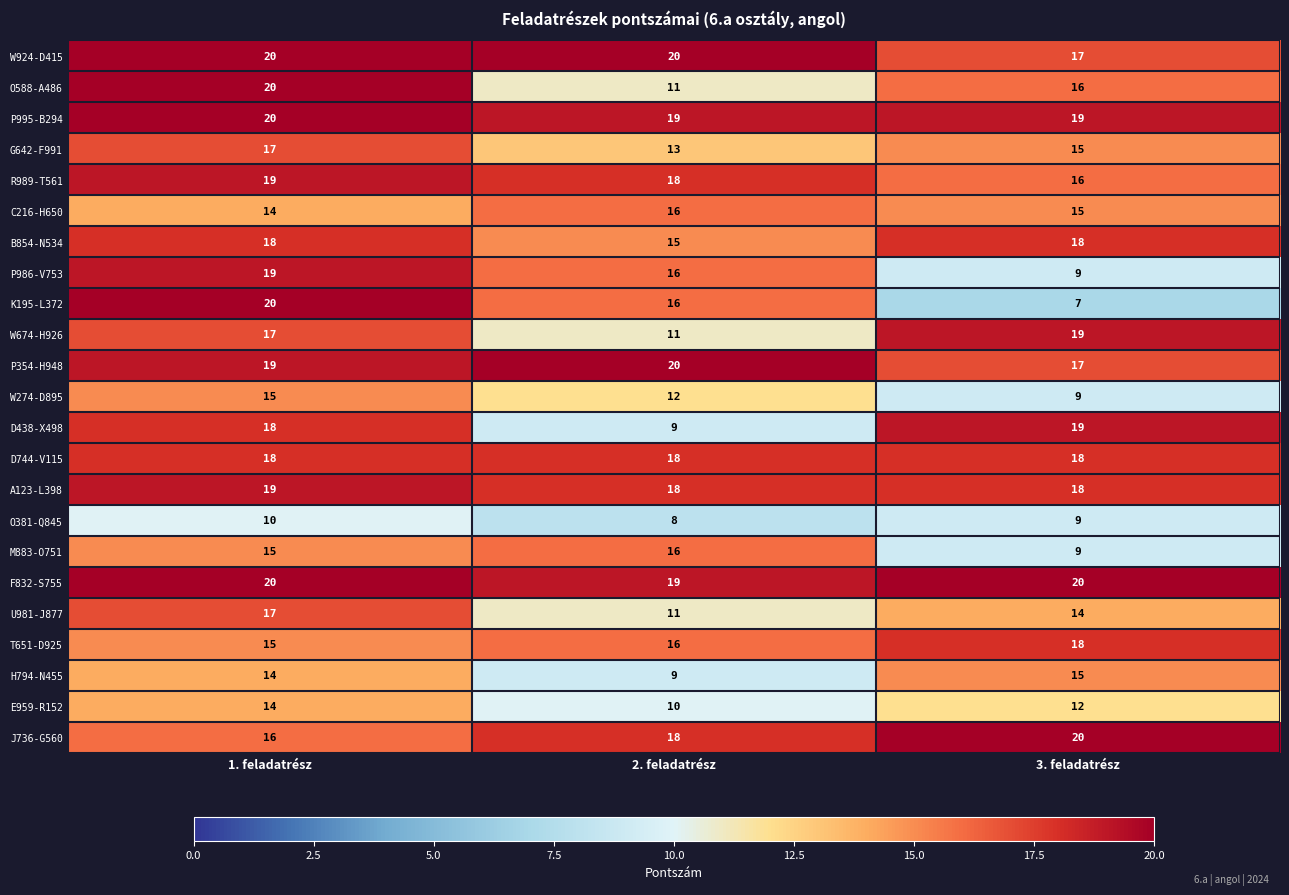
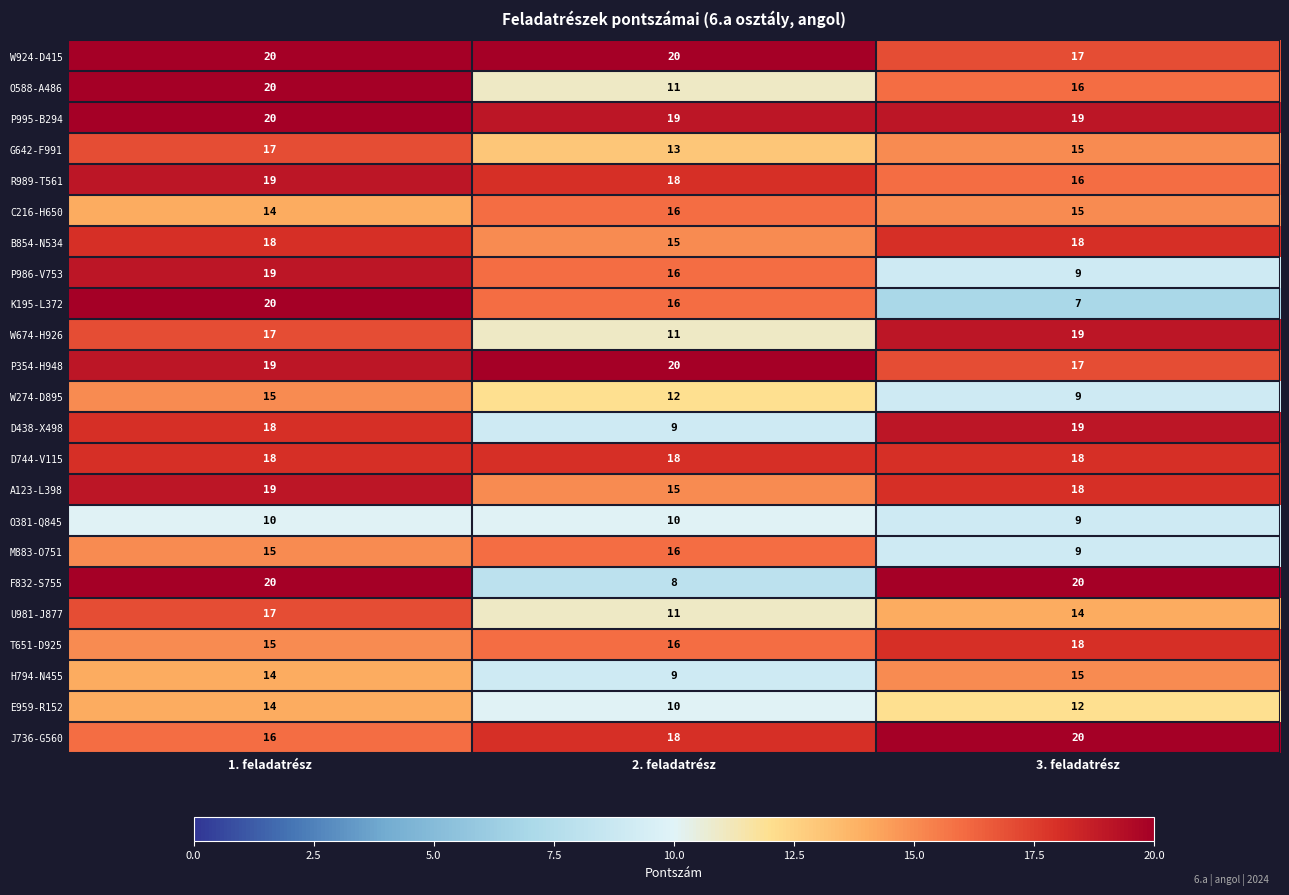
  {
    "W924-D415": {
      "1. feladatrész": 20,
      "2. feladatrész": 20,
      "3. feladatrész": 17
    },
    "O588-A486": {
      "1. feladatrész": 20,
      "2. feladatrész": 11,
      "3. feladatrész": 16
    },
    "P995-B294": {
      "1. feladatrész": 20,
      "2. feladatrész": 19,
      "3. feladatrész": 19
    },
    "G642-F991": {
      "1. feladatrész": 17,
      "2. feladatrész": 13,
      "3. feladatrész": 15
    },
    "R989-T561": {
      "1. feladatrész": 19,
      "2. feladatrész": 18,
      "3. feladatrész": 16
    },
    "C216-H650": {
      "1. feladatrész": 14,
      "2. feladatrész": 16,
      "3. feladatrész": 15
    },
    "B854-N534": {
      "1. feladatrész": 18,
      "2. feladatrész": 15,
      "3. feladatrész": 18
    },
    "P986-V753": {
      "1. feladatrész": 19,
      "2. feladatrész": 16,
      "3. feladatrész": 9
    },
    "K195-L372": {
      "1. feladatrész": 20,
      "2. feladatrész": 16,
      "3. feladatrész": 7
    },
    "W674-H926": {
      "1. feladatrész": 17,
      "2. feladatrész": 11,
      "3. feladatrész": 19
    },
    "P354-H948": {
      "1. feladatrész": 19,
      "2. feladatrész": 20,
      "3. feladatrész": 17
    },
    "W274-D895": {
      "1. feladatrész": 15,
      "2. feladatrész": 12,
      "3. feladatrész": 9
    },
    "D438-X498": {
      "1. feladatrész": 18,
      "2. feladatrész": 9,
      "3. feladatrész": 19
    },
    "D744-V115": {
      "1. feladatrész": 18,
      "2. feladatrész": 18,
      "3. feladatrész": 18
    },
    "A123-L398": {
      "1. feladatrész": 19,
-     "2. feladatrész": 18,
+     "2. feladatrész": 15,
      "3. feladatrész": 18
    },
    "O381-Q845": {
      "1. feladatrész": 10,
-     "2. feladatrész": 8,
+     "2. feladatrész": 10,
      "3. feladatrész": 9
    },
    "M883-O751": {
      "1. feladatrész": 15,
      "2. feladatrész": 16,
      "3. feladatrész": 9
    },
    "F832-S755": {
      "1. feladatrész": 20,
-     "2. feladatrész": 19,
+     "2. feladatrész": 8,
      "3. feladatrész": 20
    },
    "U981-J877": {
      "1. feladatrész": 17,
      "2. feladatrész": 11,
      "3. feladatrész": 14
    },
    "T651-D925": {
      "1. feladatrész": 15,
      "2. feladatrész": 16,
      "3. feladatrész": 18
    },
    "H794-N455": {
      "1. feladatrész": 14,
      "2. feladatrész": 9,
      "3. feladatrész": 15
    },
    "E959-R152": {
      "1. feladatrész": 14,
      "2. feladatrész": 10,
      "3. feladatrész": 12
    },
    "J736-G560": {
      "1. feladatrész": 16,
      "2. feladatrész": 18,
      "3. feladatrész": 20
    }
  }
